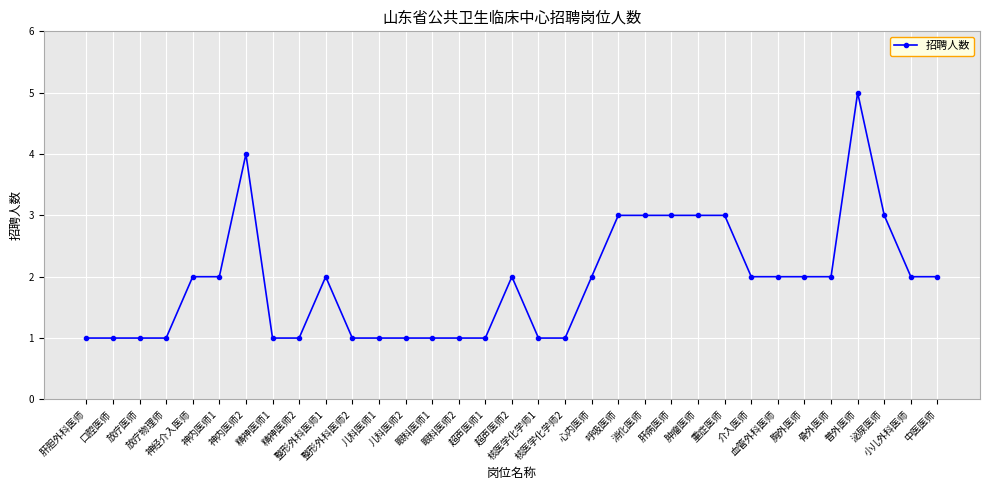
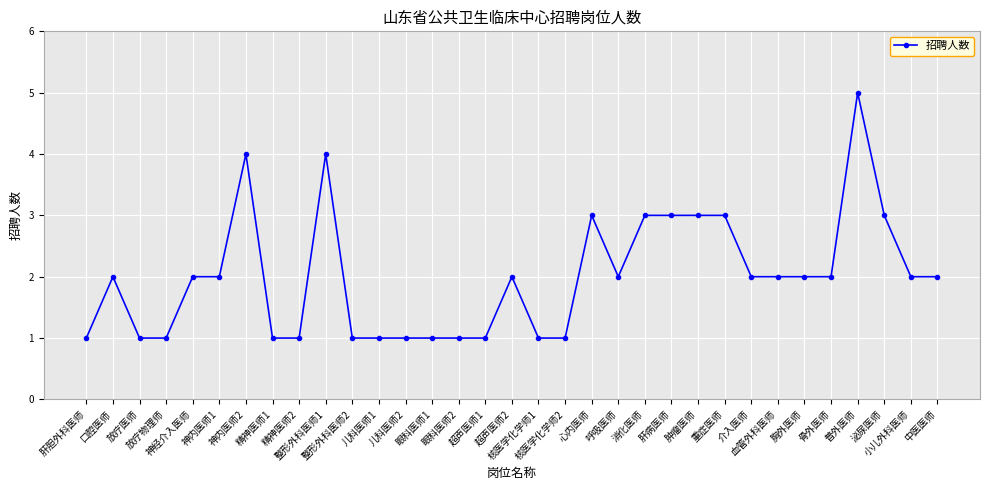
  {
    "肝胆外科医师": 1,
-   "口腔医师": 1,
+   "口腔医师": 2,
    "放疗医师": 1,
    "放疗物理师": 1,
    "神经介入医师": 2,
    "神内医师1": 2,
    "神内医师2": 4,
    "精神医师1": 1,
    "精神医师2": 1,
-   "整形外科医师1": 2,
+   "整形外科医师1": 4,
    "整形外科医师2": 1,
    "儿科医师1": 1,
    "儿科医师2": 1,
    "眼科医师1": 1,
    "眼科医师2": 1,
    "超声医师1": 1,
    "超声医师2": 2,
    "核医学化学师1": 1,
    "核医学化学师2": 1,
-   "心内医师": 2,
-   "呼吸医师": 3,
+   "心内医师": 3,
+   "呼吸医师": 2,
    "消化医师": 3,
    "肝病医师": 3,
    "肿瘤医师": 3,
    "重症医师": 3,
    "介入医师": 2,
    "血管外科医师": 2,
    "胸外医师": 2,
    "骨外医师": 2,
    "普外医师": 5,
    "泌尿医师": 3,
    "小儿外科医师": 2,
    "中医医师": 2
  }
